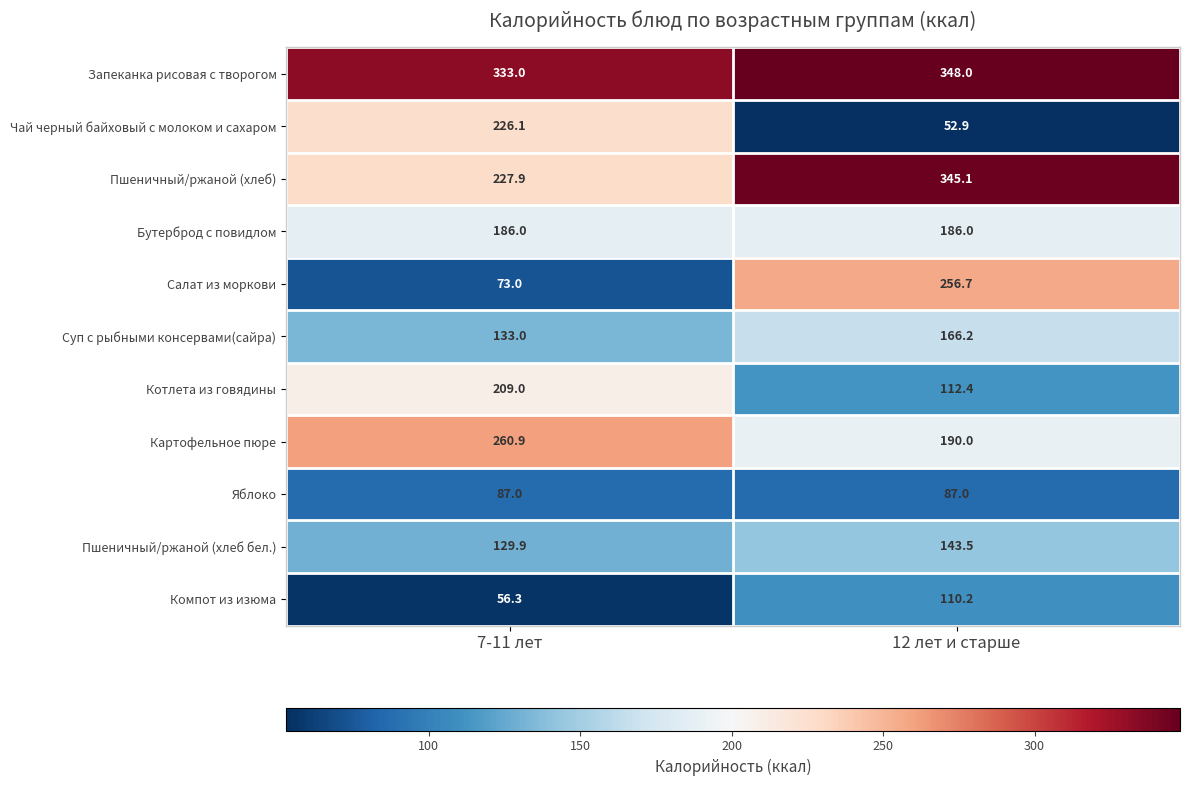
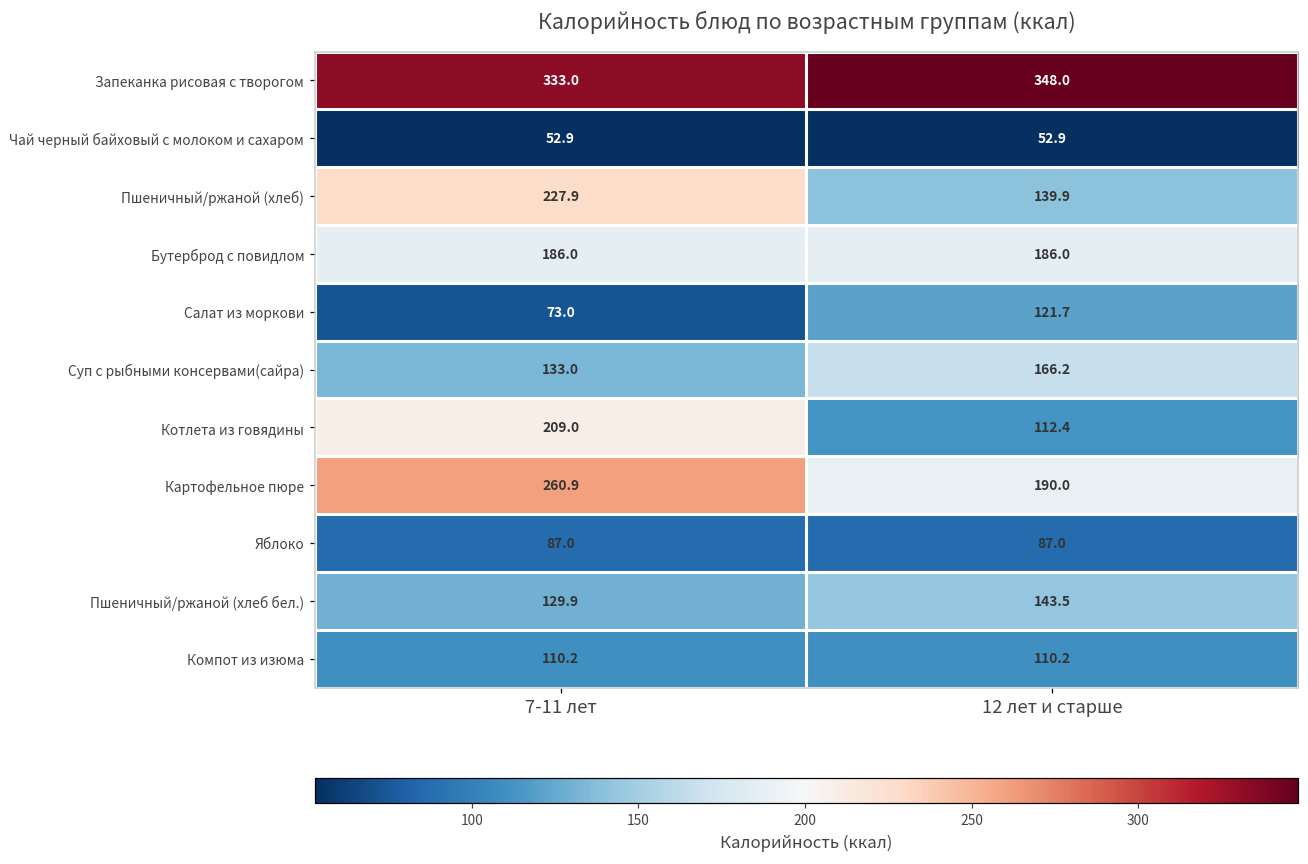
  {
    "Запеканка рисовая с творогом": {
      "7-11 лет": 333.0,
      "12 лет и старше": 348.0
    },
    "Чай черный байховый с молоком и сахаром": {
-     "7-11 лет": 226.1,
+     "7-11 лет": 52.9,
      "12 лет и старше": 52.9
    },
    "Пшеничный/ржаной (хлеб)": {
      "7-11 лет": 227.9,
-     "12 лет и старше": 345.1
+     "12 лет и старше": 139.9
    },
    "Бутерброд с повидлом": {
      "7-11 лет": 186.0,
      "12 лет и старше": 186.0
    },
    "Салат из моркови": {
      "7-11 лет": 73.0,
-     "12 лет и старше": 256.7
+     "12 лет и старше": 121.7
    },
    "Суп с рыбными консервами(сайра)": {
      "7-11 лет": 133.0,
      "12 лет и старше": 166.2
    },
    "Котлета из говядины": {
      "7-11 лет": 209.0,
      "12 лет и старше": 112.4
    },
    "Картофельное пюре": {
      "7-11 лет": 260.9,
      "12 лет и старше": 190.0
    },
    "Яблоко": {
      "7-11 лет": 87.0,
      "12 лет и старше": 87.0
    },
    "Пшеничный/ржаной (хлеб бел.)": {
      "7-11 лет": 129.9,
      "12 лет и старше": 143.5
    },
    "Компот из изюма": {
-     "7-11 лет": 56.3,
+     "7-11 лет": 110.2,
      "12 лет и старше": 110.2
    }
  }
